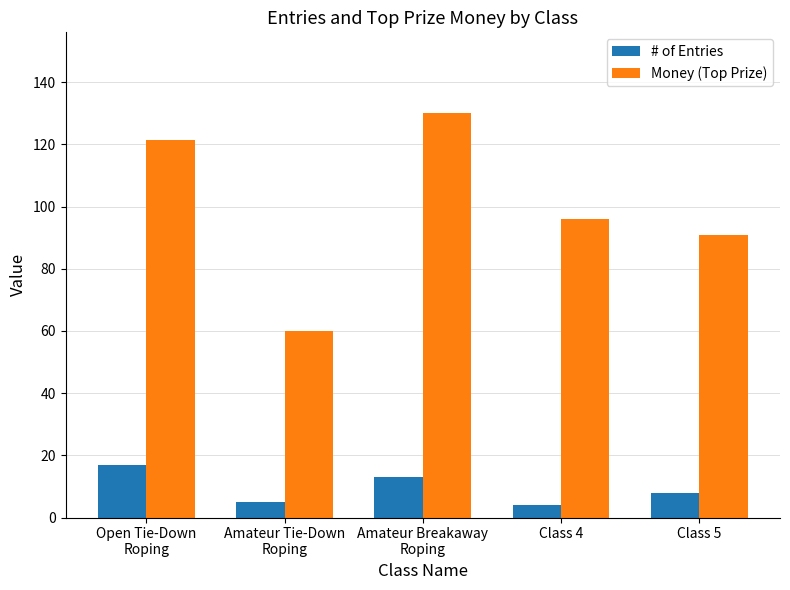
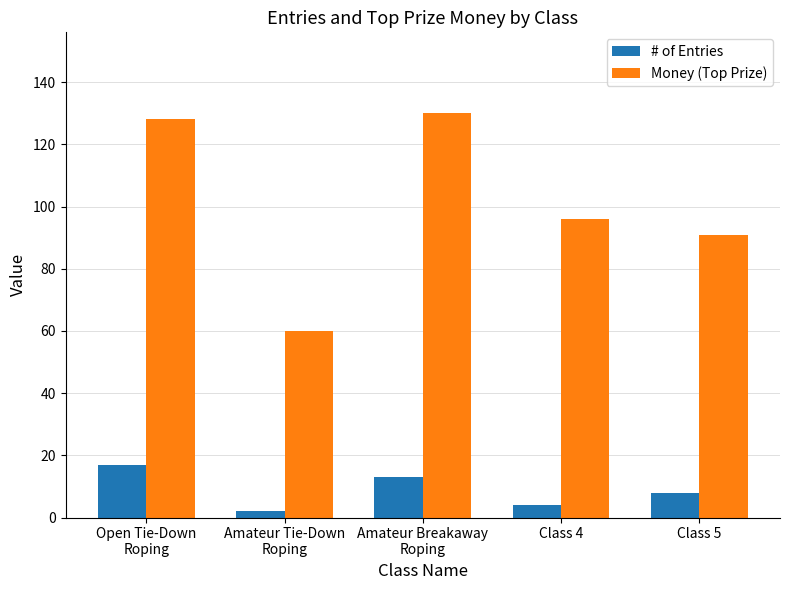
  {
    "# of Entries": {
      "Open Tie-Down Roping": 17,
-     "Amateur Tie-Down Roping": 5,
+     "Amateur Tie-Down Roping": 2,
      "Amateur Breakaway Roping": 13,
      "Class 4": 4,
      "Class 5": 8
    },
    "Money (Top Prize)": {
-     "Open Tie-Down Roping": 121,
+     "Open Tie-Down Roping": 128,
      "Amateur Tie-Down Roping": 60,
      "Amateur Breakaway Roping": 130,
      "Class 4": 96,
      "Class 5": 91
    }
  }
